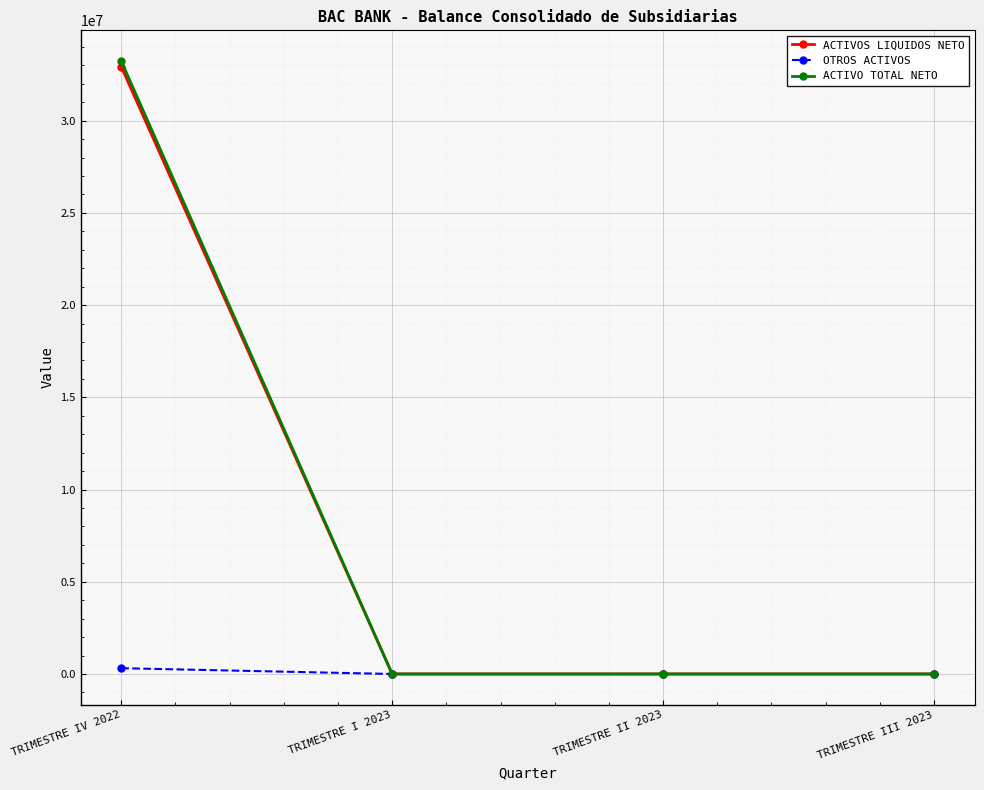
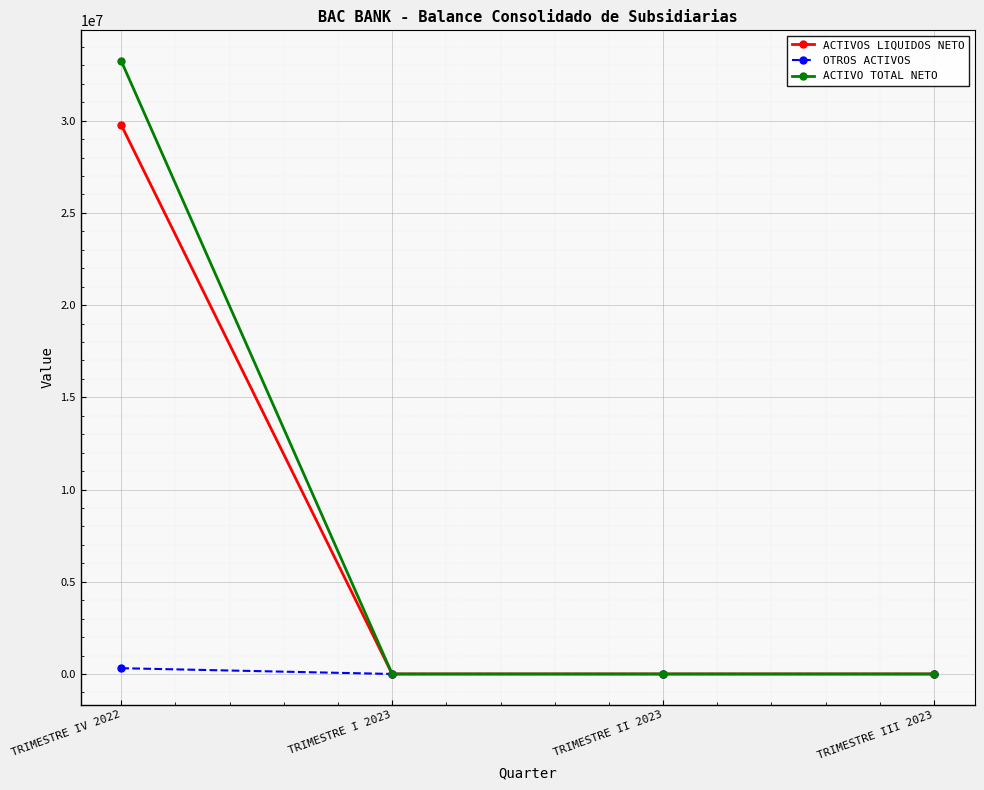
  {
    "ACTIVOS LIQUIDOS NETO": {
-     "TRIMESTRE IV 2022": 32900000
+     "TRIMESTRE IV 2022": 29800000
    },
    "OTROS ACTIVOS": {
      "TRIMESTRE IV 2022": 300000
    },
    "ACTIVO TOTAL NETO": {
      "TRIMESTRE IV 2022": 33200000
    }
  }
